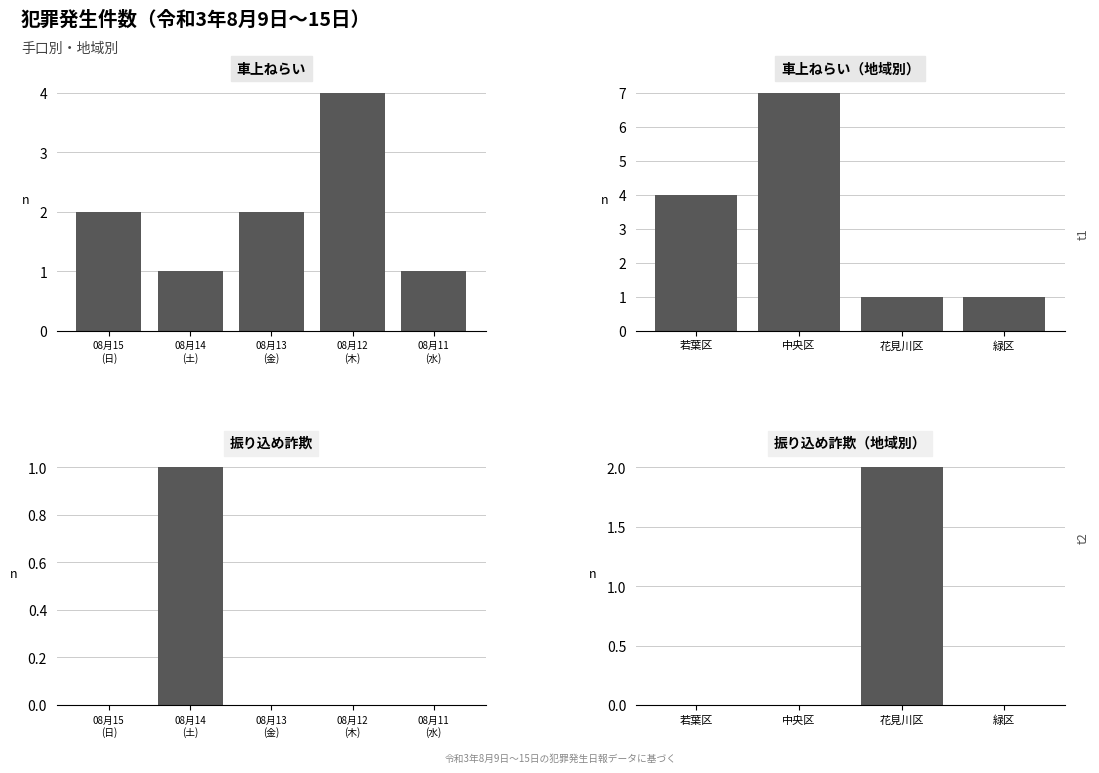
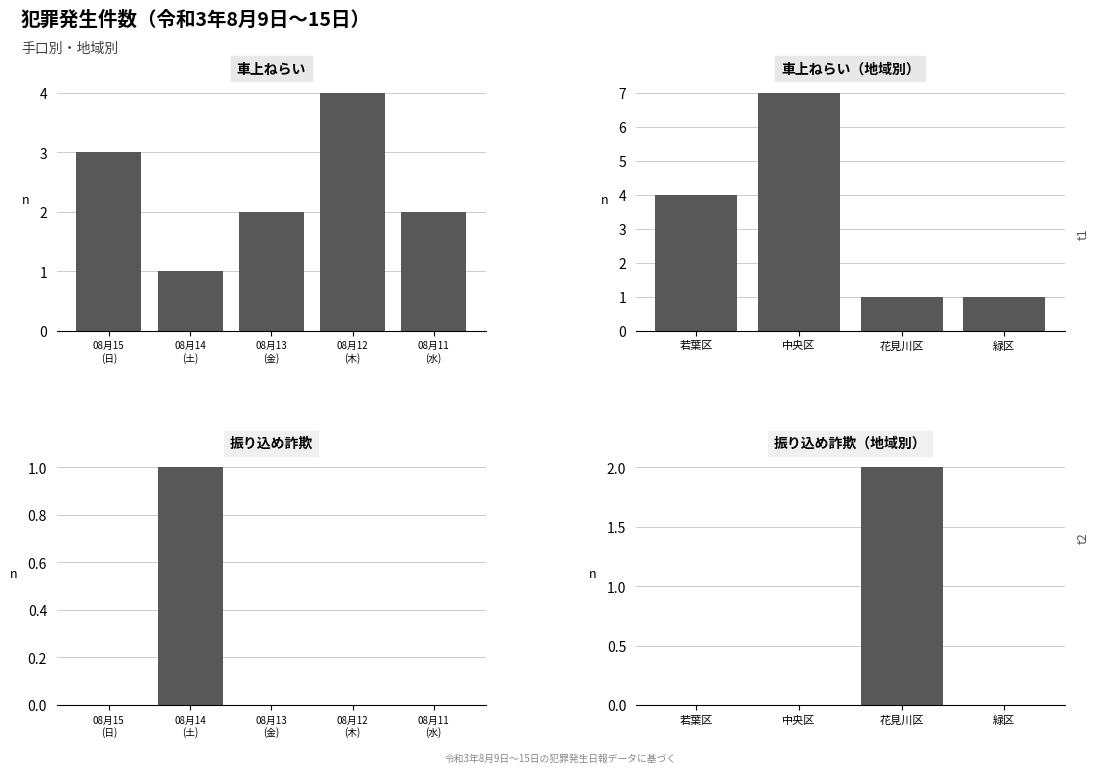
  {
    "車上ねらい": {
-     "08月15 (日)": 2,
+     "08月15 (日)": 3,
      "08月14 (土)": 1,
      "08月13 (金)": 2,
      "08月12 (木)": 4,
-     "08月11 (水)": 1
+     "08月11 (水)": 2
    },
    "車上ねらい（地域別）": {
      "若葉区": 4.0,
      "中央区": 7.0,
      "花見川区": 1.0,
      "緑区": 1.0
    },
    "振り込め詐欺": {
      "08月15 (日)": 0.00,
      "08月14 (土)": 1.00,
      "08月13 (金)": 0.00,
      "08月12 (木)": 0.00,
      "08月11 (水)": 0.00
    },
    "振り込め詐欺（地域別）": {
      "若葉区": 0.00,
      "中央区": 0.00,
      "花見川区": 2.00,
      "緑区": 0.00
    }
  }
